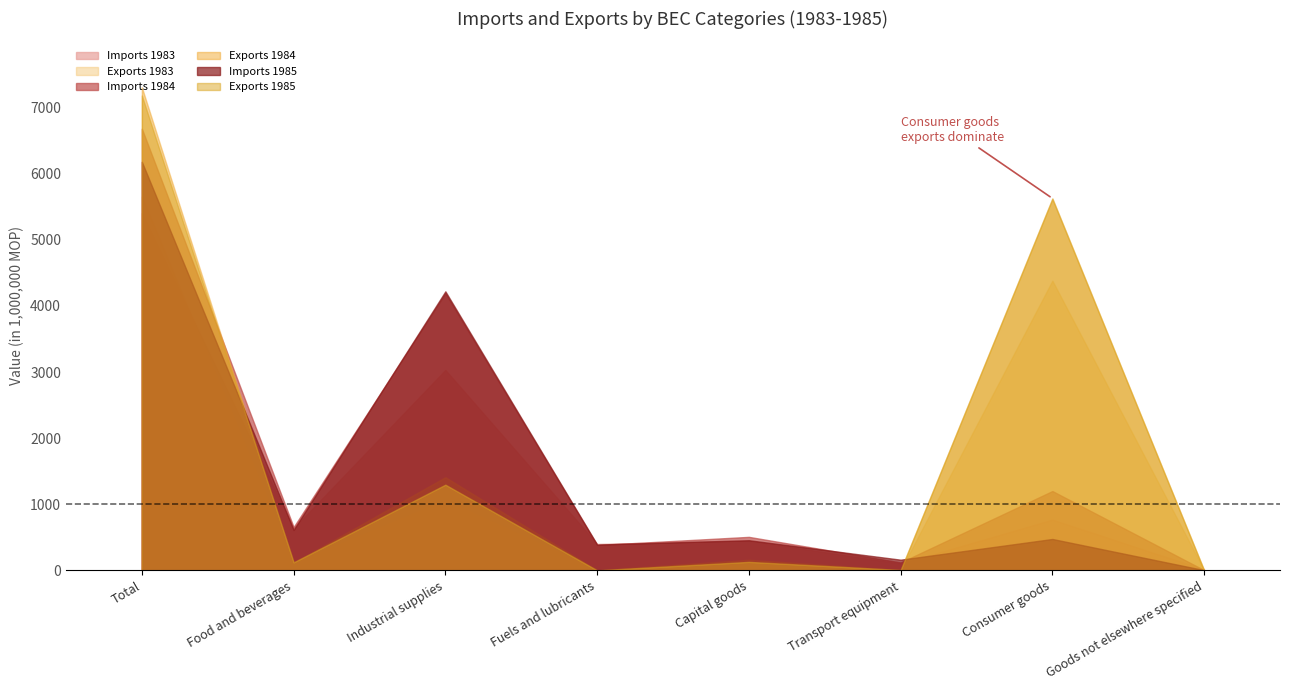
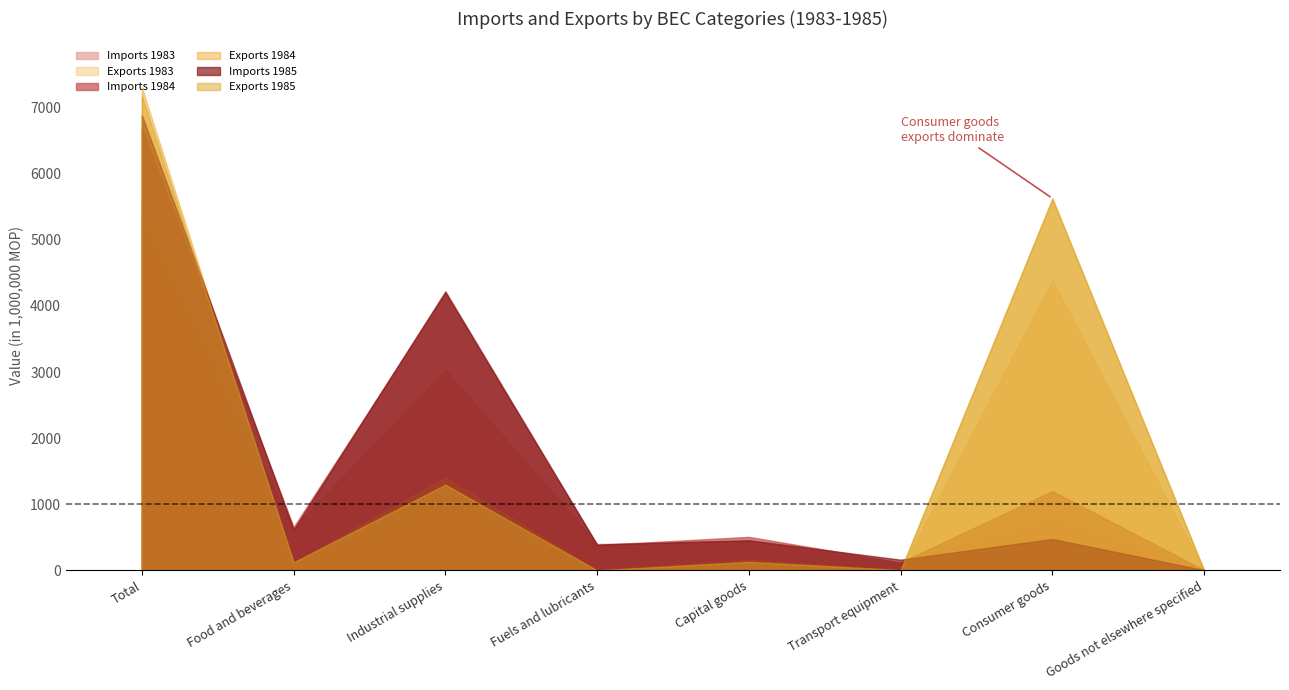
  {
    "Imports 1984": {
      "Total": 6700,
      "Capital goods": 500,
      "Consumer goods": 1200
    },
    "Imports 1985": {
-     "Total": 6200,
+     "Total": 6900,
      "Transport equipment": 200,
      "Consumer goods": 500
    }
  }
